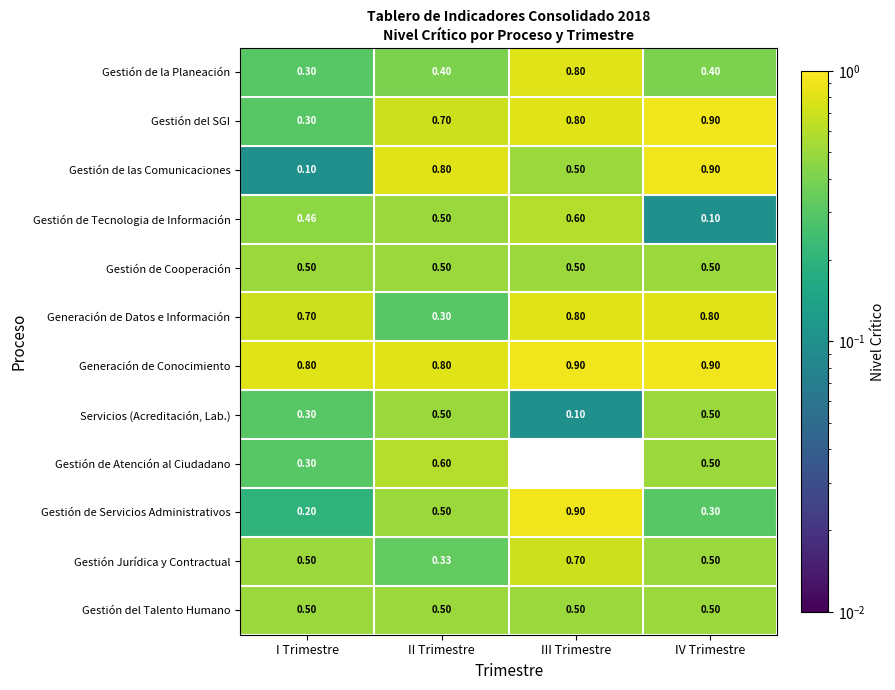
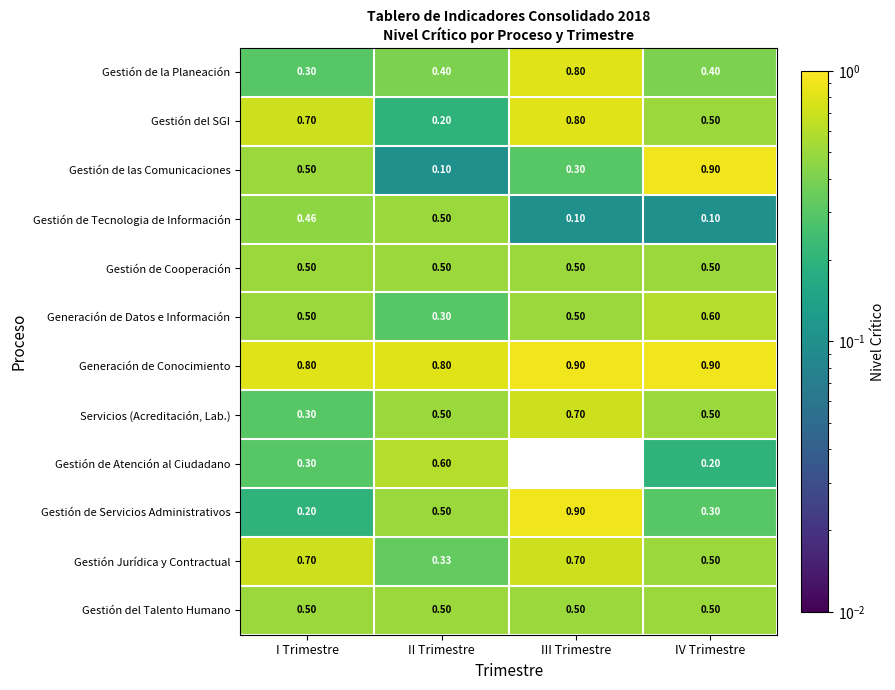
  {
    "Gestión de la Planeación": {
      "I Trimestre": 0.30,
      "II Trimestre": 0.40,
      "III Trimestre": 0.80,
      "IV Trimestre": 0.40
    },
    "Gestión del SGI": {
-     "I Trimestre": 0.30,
-     "II Trimestre": 0.70,
+     "I Trimestre": 0.70,
+     "II Trimestre": 0.20,
      "III Trimestre": 0.80,
-     "IV Trimestre": 0.90
+     "IV Trimestre": 0.50
    },
    "Gestión de las Comunicaciones": {
-     "I Trimestre": 0.10,
-     "II Trimestre": 0.80,
-     "III Trimestre": 0.50,
+     "I Trimestre": 0.50,
+     "II Trimestre": 0.10,
+     "III Trimestre": 0.30,
      "IV Trimestre": 0.90
    },
    "Gestión de Tecnologia de Información": {
      "I Trimestre": 0.46,
      "II Trimestre": 0.50,
-     "III Trimestre": 0.60,
+     "III Trimestre": 0.10,
      "IV Trimestre": 0.10
    },
    "Gestión de Cooperación": {
      "I Trimestre": 0.50,
      "II Trimestre": 0.50,
      "III Trimestre": 0.50,
      "IV Trimestre": 0.50
    },
    "Generación de Datos e Información": {
-     "I Trimestre": 0.70,
+     "I Trimestre": 0.50,
      "II Trimestre": 0.30,
-     "III Trimestre": 0.80,
-     "IV Trimestre": 0.80
+     "III Trimestre": 0.50,
+     "IV Trimestre": 0.60
    },
    "Generación de Conocimiento": {
      "I Trimestre": 0.80,
      "II Trimestre": 0.80,
      "III Trimestre": 0.90,
      "IV Trimestre": 0.90
    },
    "Servicios (Acreditación, Lab.)": {
      "I Trimestre": 0.30,
      "II Trimestre": 0.50,
-     "III Trimestre": 0.10,
+     "III Trimestre": 0.70,
      "IV Trimestre": 0.50
    },
    "Gestión de Atención al Ciudadano": {
      "I Trimestre": 0.30,
      "II Trimestre": 0.60,
-     "IV Trimestre": 0.50
+     "IV Trimestre": 0.20
    },
    "Gestión de Servicios Administrativos": {
      "I Trimestre": 0.20,
      "II Trimestre": 0.50,
      "III Trimestre": 0.90,
      "IV Trimestre": 0.30
    },
    "Gestión Jurídica y Contractual": {
-     "I Trimestre": 0.50,
+     "I Trimestre": 0.70,
      "II Trimestre": 0.33,
      "III Trimestre": 0.70,
      "IV Trimestre": 0.50
    },
    "Gestión del Talento Humano": {
      "I Trimestre": 0.50,
      "II Trimestre": 0.50,
      "III Trimestre": 0.50,
      "IV Trimestre": 0.50
    }
  }
